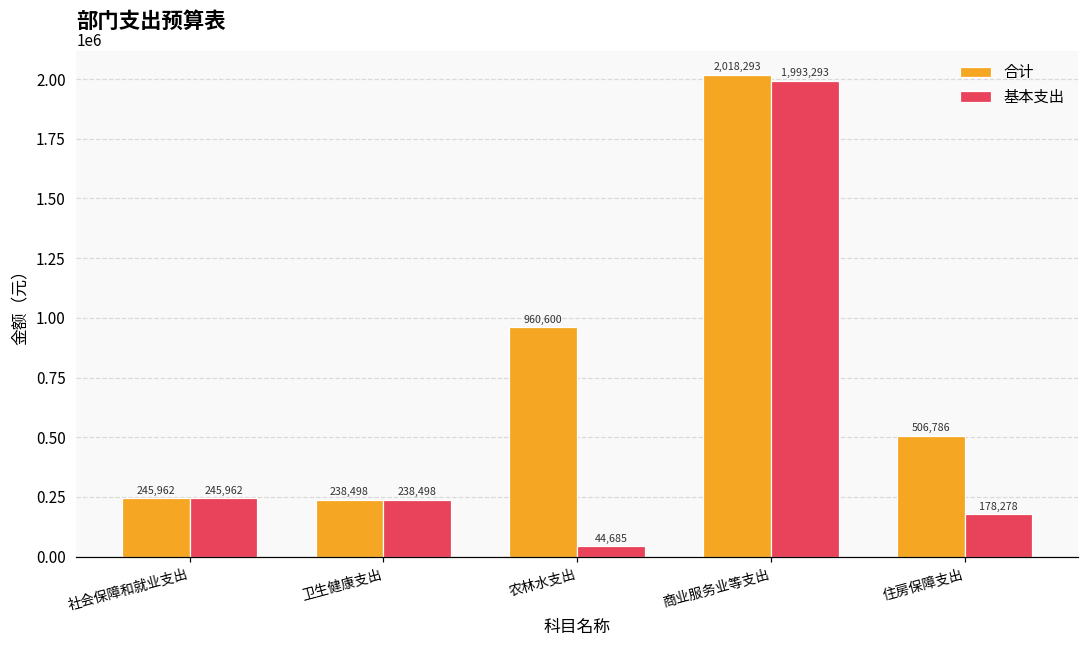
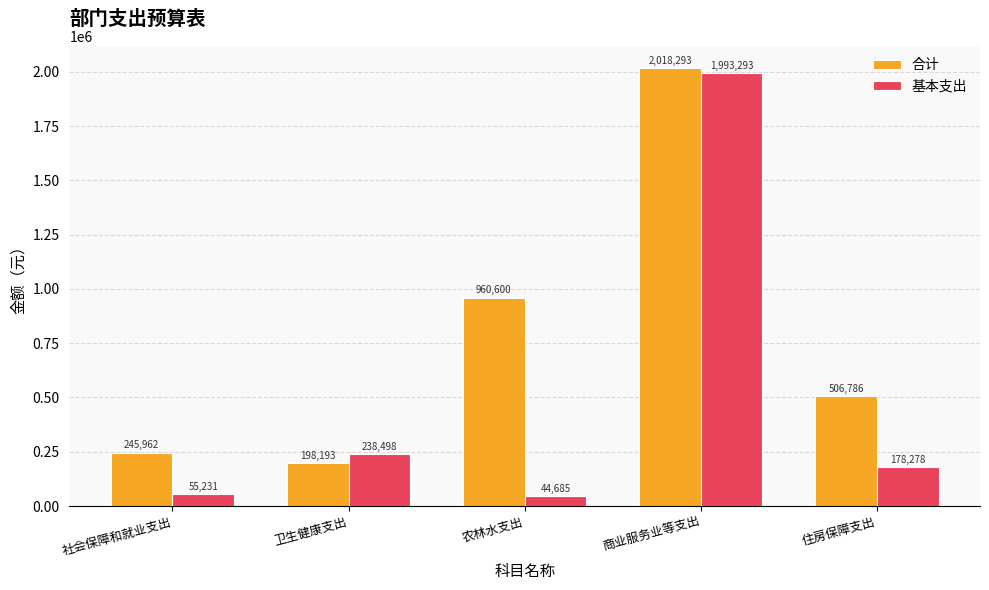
  {
    "合计": {
      "社会保障和就业支出": "245,962",
-     "卫生健康支出": "238,498",
+     "卫生健康支出": "198,193",
      "农林水支出": "960,600",
      "商业服务业等支出": "2,018,293",
      "住房保障支出": "506,786"
    },
    "基本支出": {
-     "社会保障和就业支出": "245,962",
+     "社会保障和就业支出": "55,231",
      "卫生健康支出": "238,498",
      "农林水支出": "44,685",
      "商业服务业等支出": "1,993,293",
      "住房保障支出": "178,278"
    }
  }
